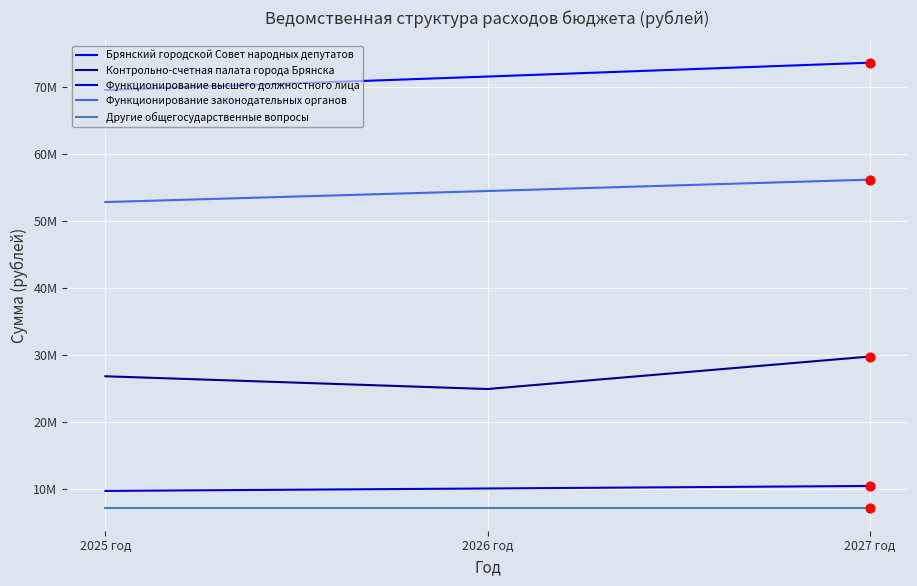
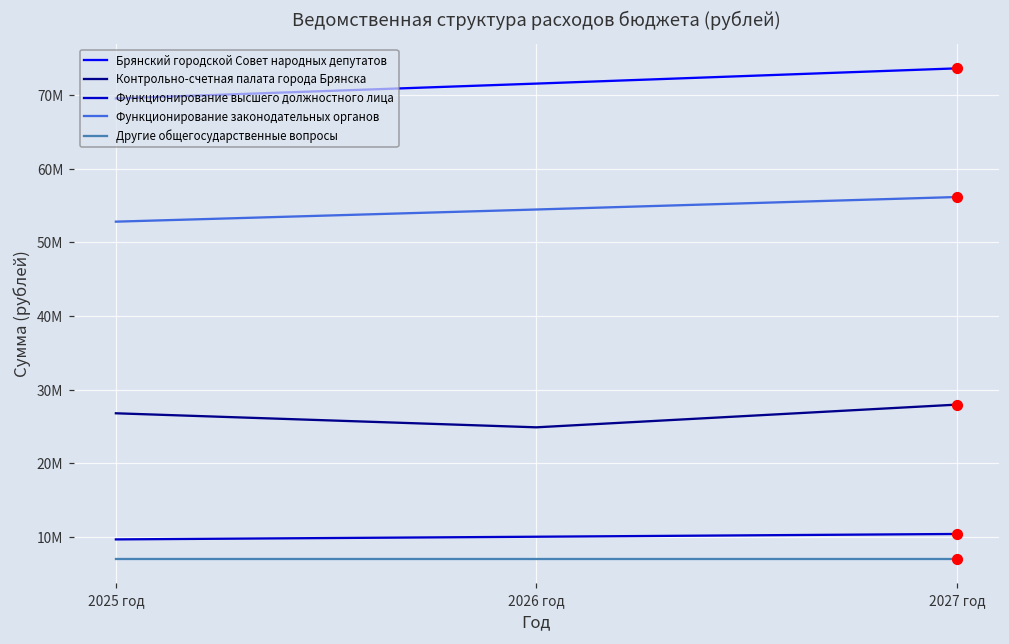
  {
    "Контрольно-счетная палата города Брянска": {
      "2025 год": 27000000,
      "2026 год": 25000000,
-     "2027 год": 30000000
+     "2027 год": 28000000
    }
  }
